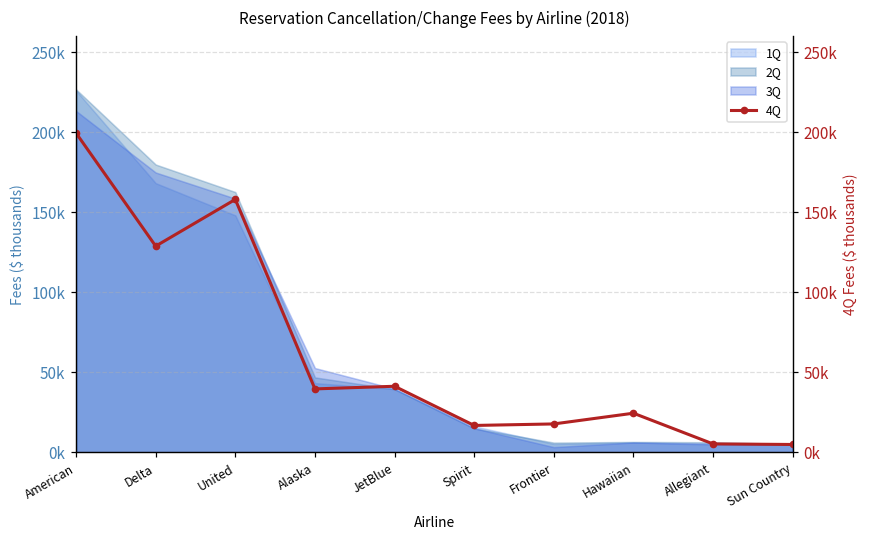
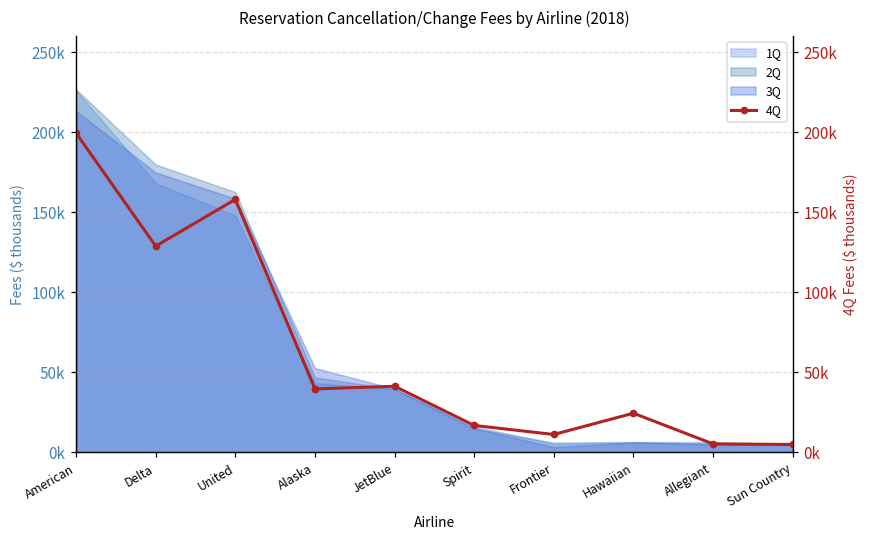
  {
    "4Q": {
      "American": 199000,
      "Delta": 129000,
      "United": 158000,
      "Alaska": 40000,
      "JetBlue": 41000,
      "Spirit": 17000,
-     "Frontier": 18000,
+     "Frontier": 11000,
      "Hawaiian": 24000,
      "Allegiant": 5000,
      "Sun Country": 5000
    }
  }
